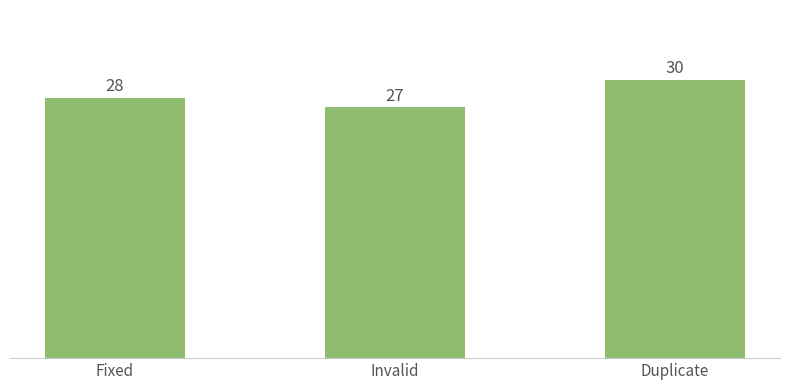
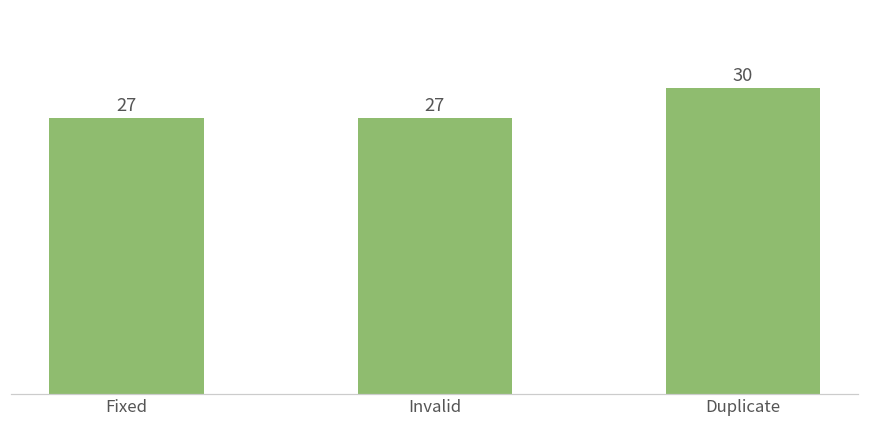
  {
-   "Fixed": 28,
+   "Fixed": 27,
    "Invalid": 27,
    "Duplicate": 30
  }
